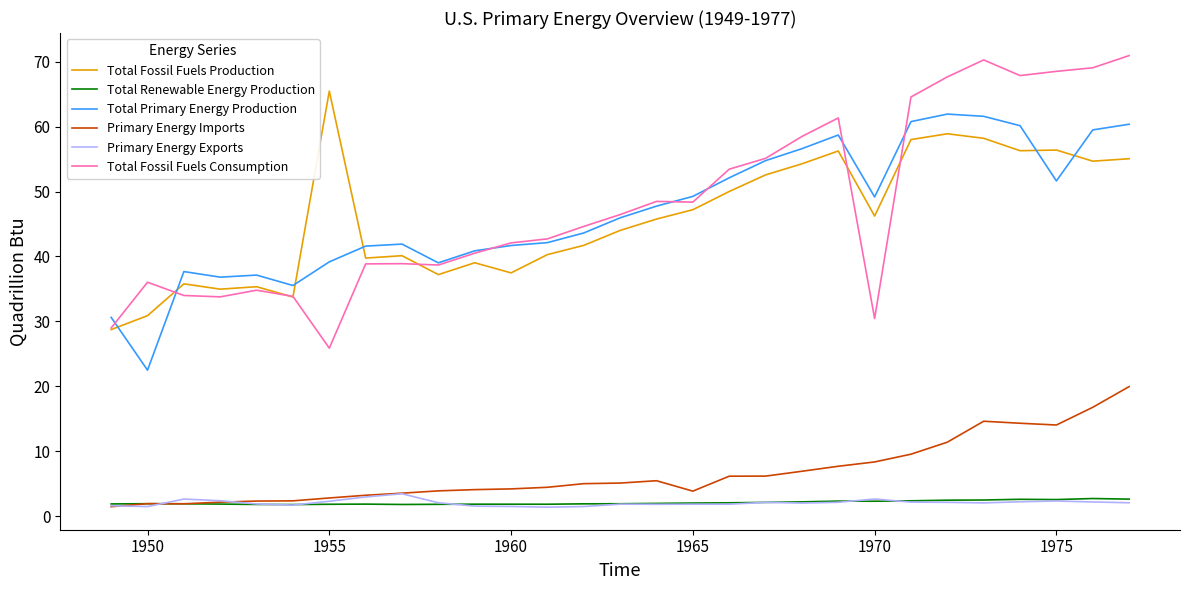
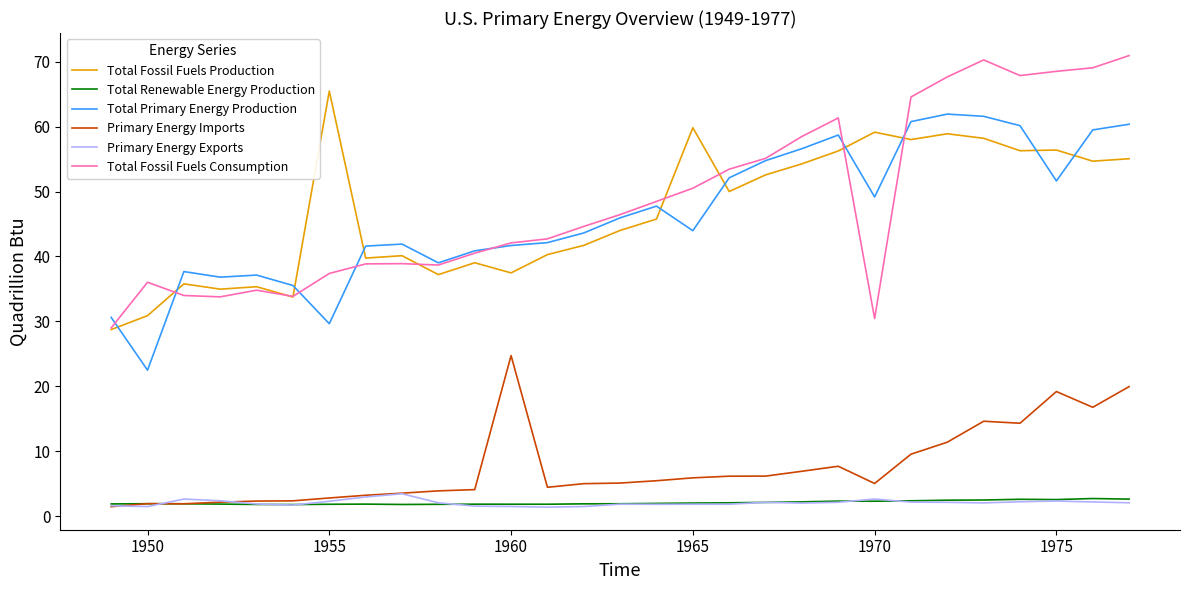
  {
    "Total Fossil Fuels Production": {
      "1950": 31,
      "1955": 65,
      "1960": 37,
-     "1965": 47,
-     "1970": 46,
+     "1965": 60,
+     "1970": 59,
      "1975": 56
    },
    "Total Renewable Energy Production": {
      "1955": 2
    },
    "Total Primary Energy Production": {
      "1950": 22,
-     "1955": 39,
+     "1955": 30,
      "1960": 42,
-     "1965": 49,
+     "1965": 44,
      "1970": 49,
      "1975": 52
    },
    "Primary Energy Imports": {
      "1955": 3,
-     "1960": 4,
-     "1965": 4,
-     "1970": 8,
-     "1975": 14
+     "1960": 25,
+     "1965": 6,
+     "1970": 5,
+     "1975": 19
    },
    "Primary Energy Exports": {
      "1950": 1,
      "1955": 2
    },
    "Total Fossil Fuels Consumption": {
      "1950": 36,
-     "1955": 26,
+     "1955": 37,
      "1960": 42,
-     "1965": 48,
+     "1965": 51,
      "1970": 30,
      "1975": 69
    }
  }
